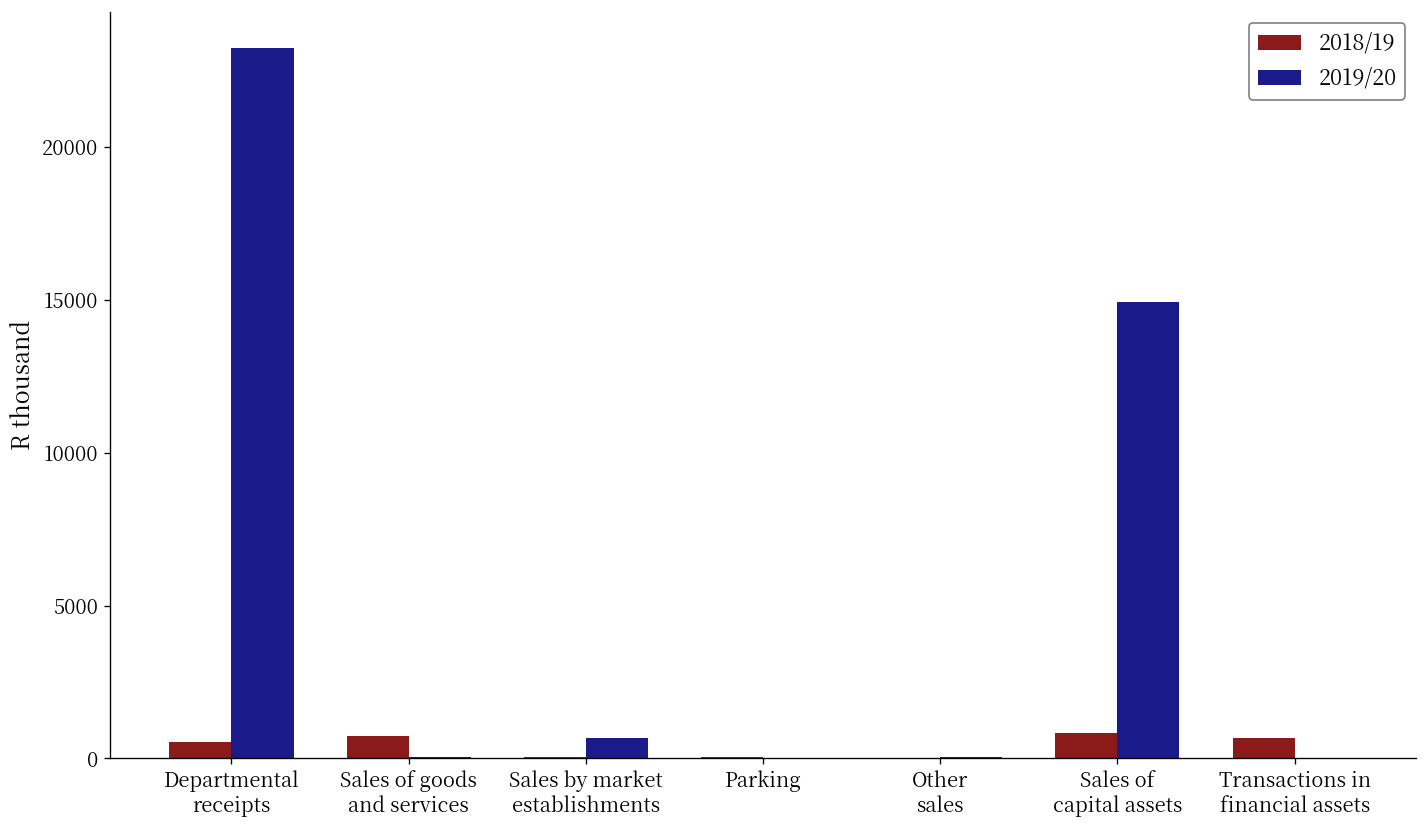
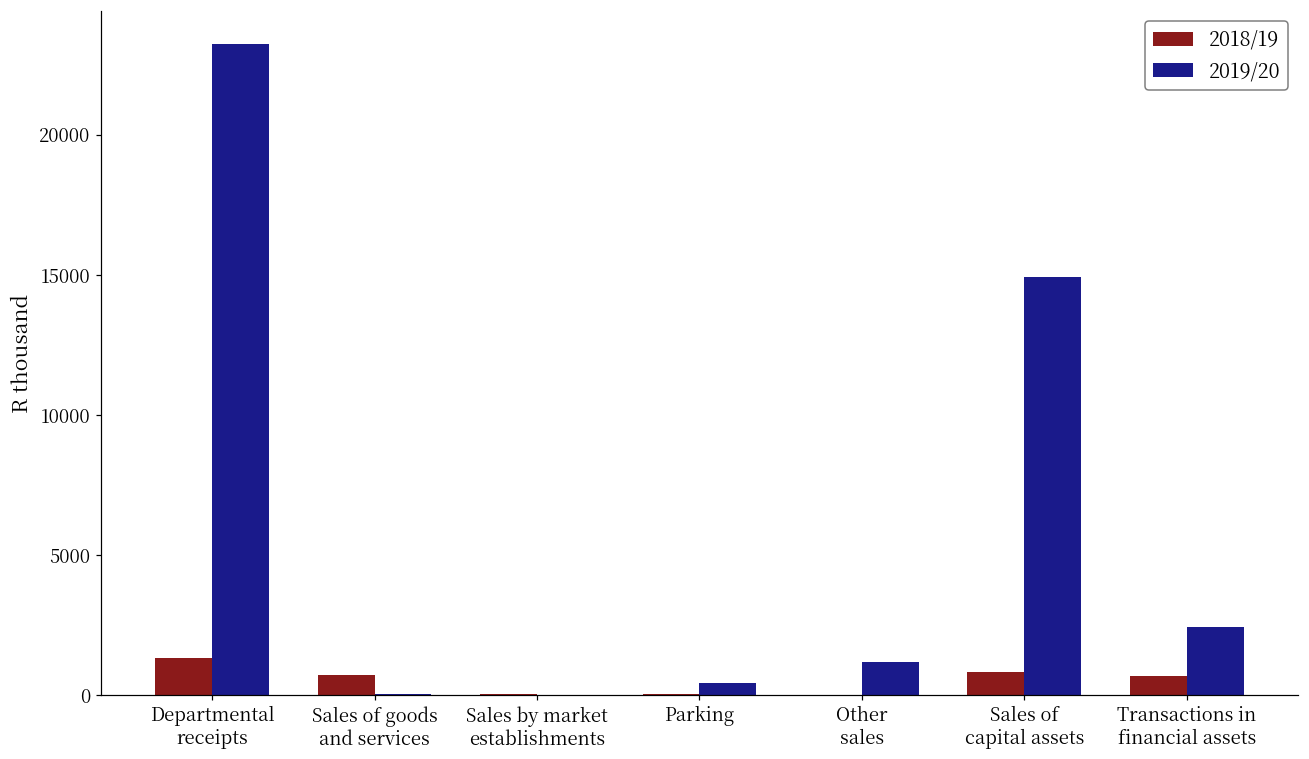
  {
    "2018/19": {
-     "Departmental receipts": 500,
+     "Departmental receipts": 1300,
      "Sales of goods and services": 700,
      "Other sales": 0,
      "Sales of capital assets": 800,
      "Transactions in financial assets": 700
    },
    "2019/20": {
      "Departmental receipts": 23300,
-     "Sales by market establishments": 700,
-     "Parking": 0,
-     "Other sales": 0,
+     "Sales by market establishments": 0,
+     "Parking": 500,
+     "Other sales": 1200,
      "Sales of capital assets": 14900,
-     "Transactions in financial assets": 0
+     "Transactions in financial assets": 2400
    }
  }
